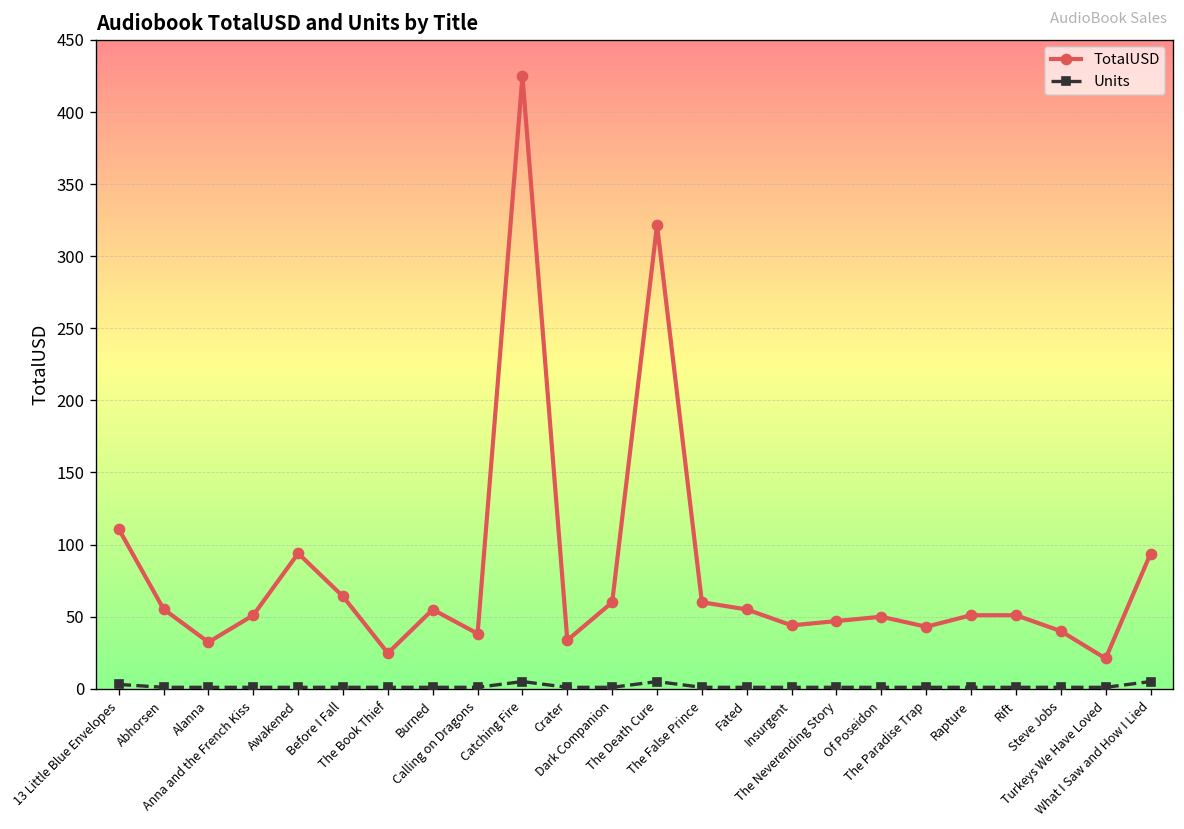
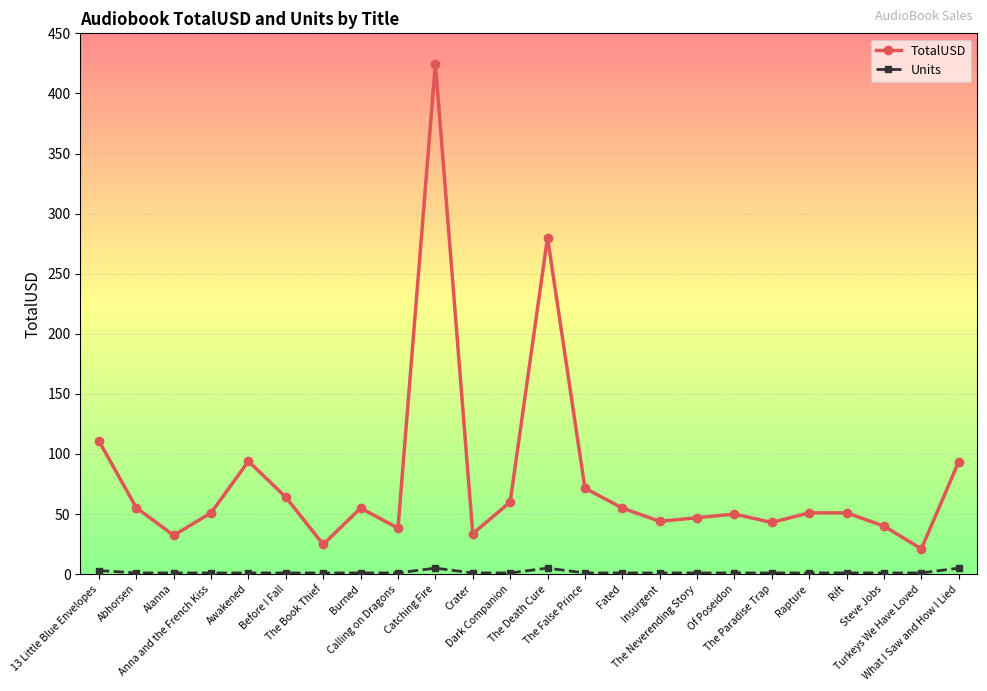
  {
    "TotalUSD": {
      "13 Little Blue Envelopes": 111,
      "Abhorsen": 55,
      "Alanna": 32,
      "Anna and the French Kiss": 51,
      "Awakened": 94,
      "Before I Fall": 64,
      "The Book Thief": 25,
      "Burned": 55,
      "Calling on Dragons": 38,
      "Catching Fire": 425,
      "Crater": 34,
      "Dark Companion": 60,
-     "The Death Cure": 322,
-     "The False Prince": 60,
+     "The Death Cure": 280,
+     "The False Prince": 72,
      "Fated": 55,
      "Insurgent": 44,
      "The Neverending Story": 47,
      "Of Poseidon": 50,
      "The Paradise Trap": 43,
      "Rapture": 51,
      "Rift": 51,
      "Steve Jobs": 40,
      "Turkeys We Have Loved": 21,
      "What I Saw and How I Lied": 94
    },
    "Units": {
      "13 Little Blue Envelopes": 3,
      "Abhorsen": 1,
      "Alanna": 1,
      "Anna and the French Kiss": 1,
      "Awakened": 1,
      "Before I Fall": 1,
      "The Book Thief": 1,
      "Burned": 1,
      "Calling on Dragons": 1,
      "Catching Fire": 5,
      "Crater": 1,
      "Dark Companion": 1,
      "The Death Cure": 5,
      "The False Prince": 1,
      "Fated": 1,
      "Insurgent": 1,
      "The Neverending Story": 1,
      "Of Poseidon": 1,
      "The Paradise Trap": 1,
      "Rapture": 1,
      "Rift": 1,
      "Steve Jobs": 1,
      "Turkeys We Have Loved": 1,
      "What I Saw and How I Lied": 5
    }
  }
